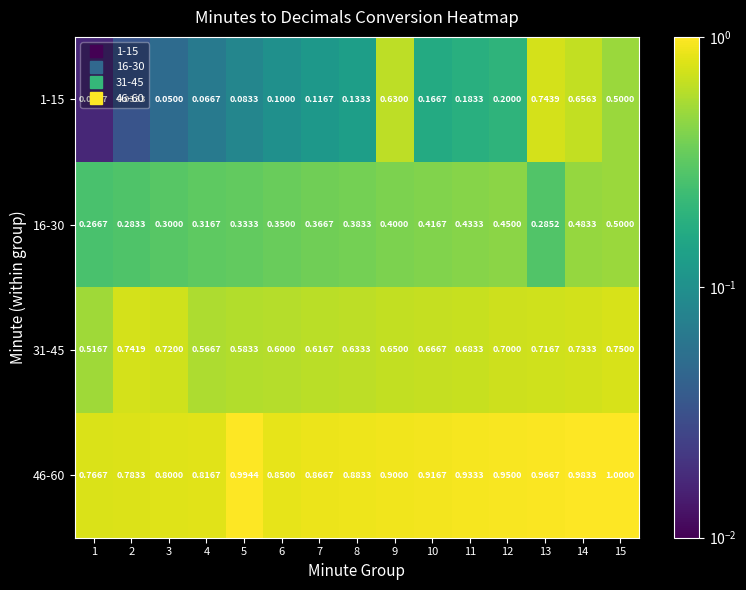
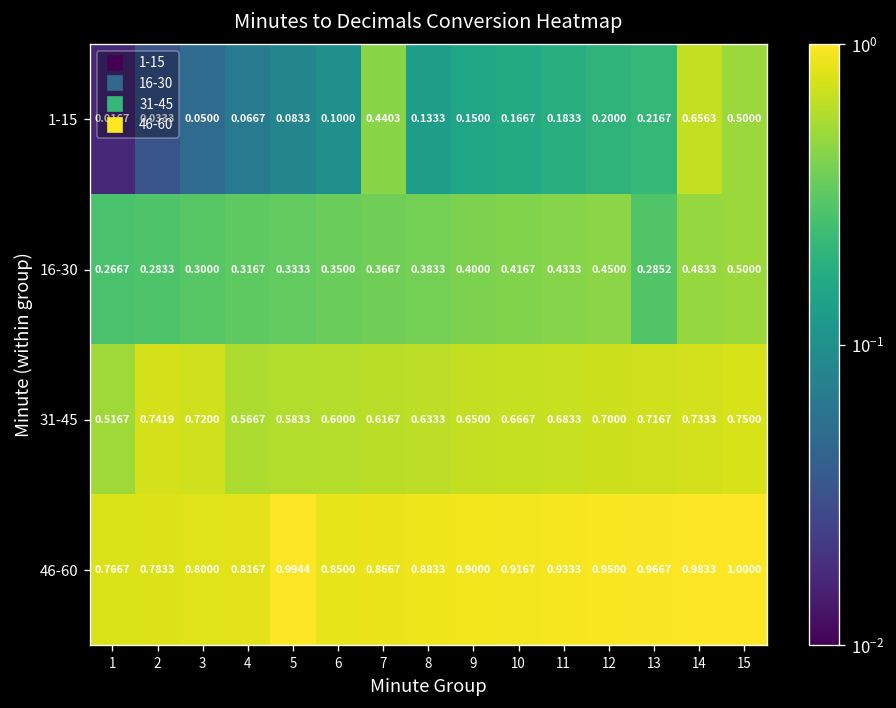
  {
    "1-15": {
      "3": 0.0500,
      "4": 0.0667,
      "5": 0.0833,
      "6": 0.1000,
-     "7": 0.1167,
+     "7": 0.4403,
      "8": 0.1333,
-     "9": 0.6300,
+     "9": 0.1500,
      "10": 0.1667,
      "11": 0.1833,
      "12": 0.2000,
-     "13": 0.7439,
+     "13": 0.2167,
      "14": 0.6563,
      "15": 0.5000
    },
    "16-30": {
      "1": 0.2667,
      "2": 0.2833,
      "3": 0.3000,
      "4": 0.3167,
      "5": 0.3333,
      "6": 0.3500,
      "7": 0.3667,
      "8": 0.3833,
      "9": 0.4000,
      "10": 0.4167,
      "11": 0.4333,
      "12": 0.4500,
      "13": 0.2852,
      "14": 0.4833,
      "15": 0.5000
    },
    "31-45": {
      "1": 0.5167,
      "2": 0.7419,
      "3": 0.7200,
      "4": 0.5667,
      "5": 0.5833,
      "6": 0.6000,
      "7": 0.6167,
      "8": 0.6333,
      "9": 0.6500,
      "10": 0.6667,
      "11": 0.6833,
      "12": 0.7000,
      "13": 0.7167,
      "14": 0.7333,
      "15": 0.7500
    },
    "46-60": {
      "1": 0.7667,
      "2": 0.7833,
      "3": 0.8000,
      "4": 0.8167,
      "5": 0.9944,
      "6": 0.8500,
      "7": 0.8667,
      "8": 0.8833,
      "9": 0.9000,
      "10": 0.9167,
      "11": 0.9333,
      "12": 0.9500,
      "13": 0.9667,
      "14": 0.9833,
      "15": 1.0000
    }
  }
